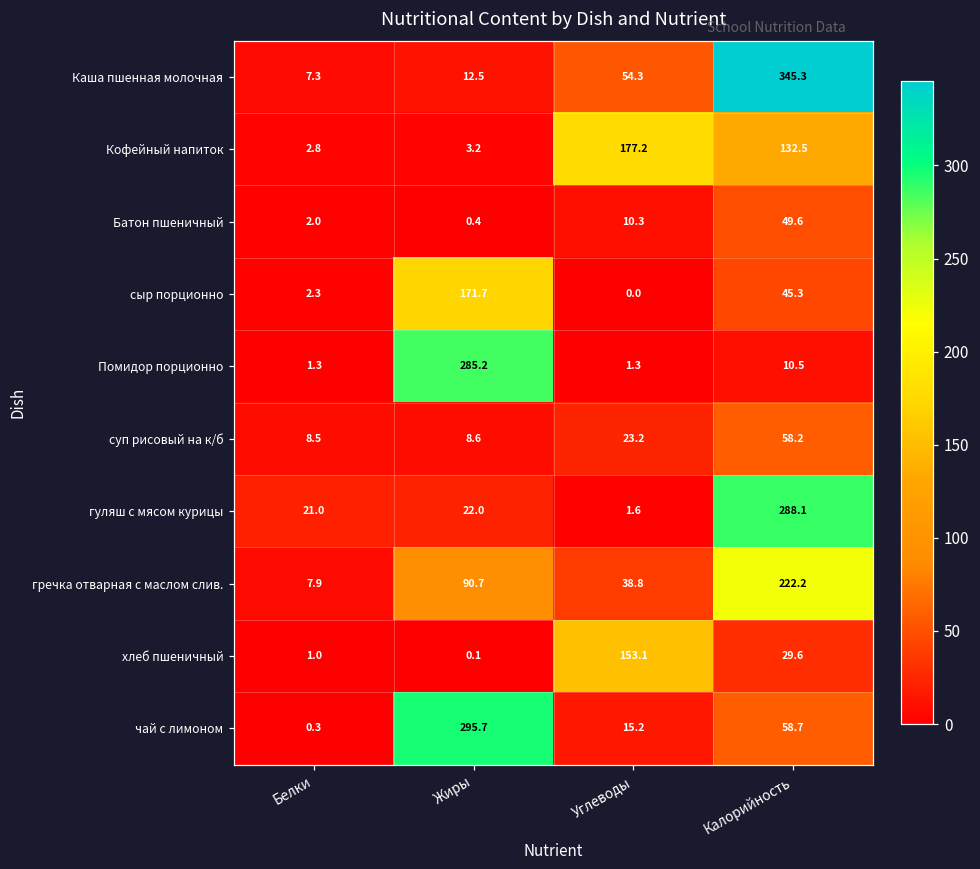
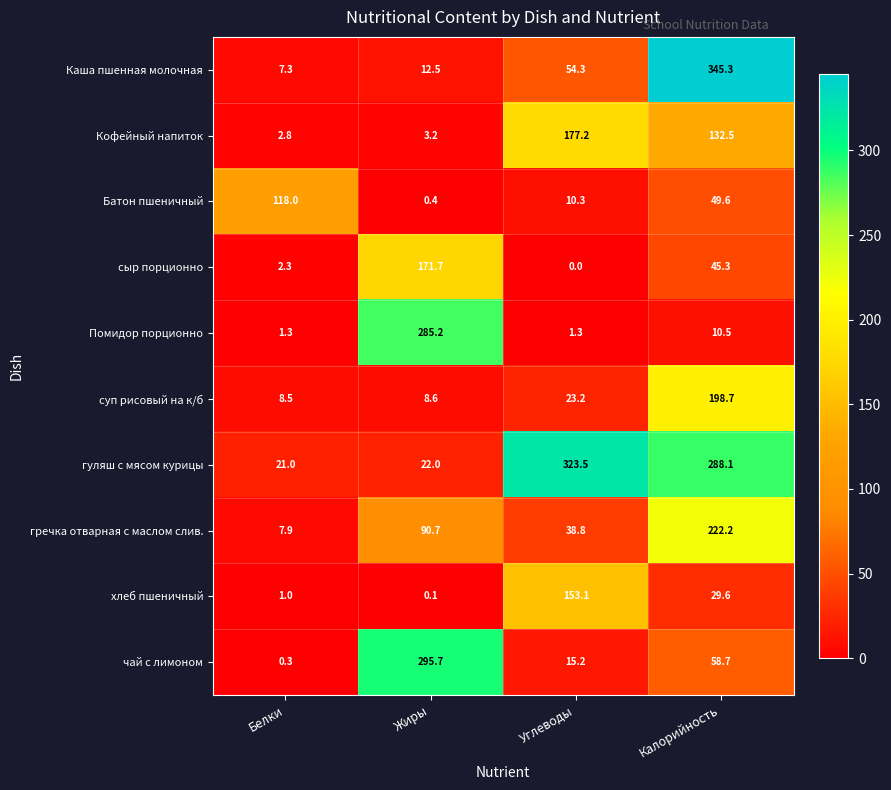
  {
    "Каша пшенная молочная": {
      "Белки": 7.3,
      "Жиры": 12.5,
      "Углеводы": 54.3,
      "Калорийность": 345.3
    },
    "Кофейный напиток": {
      "Белки": 2.8,
      "Жиры": 3.2,
      "Углеводы": 177.2,
      "Калорийность": 132.5
    },
    "Батон пшеничный": {
-     "Белки": 2.0,
+     "Белки": 118.0,
      "Жиры": 0.4,
      "Углеводы": 10.3,
      "Калорийность": 49.6
    },
    "сыр порционно": {
      "Белки": 2.3,
      "Жиры": 171.7,
      "Углеводы": 0.0,
      "Калорийность": 45.3
    },
    "Помидор порционно": {
      "Белки": 1.3,
      "Жиры": 285.2,
      "Углеводы": 1.3,
      "Калорийность": 10.5
    },
    "суп рисовый на к/б": {
      "Белки": 8.5,
      "Жиры": 8.6,
      "Углеводы": 23.2,
-     "Калорийность": 58.2
+     "Калорийность": 198.7
    },
    "гуляш с мясом курицы": {
      "Белки": 21.0,
      "Жиры": 22.0,
-     "Углеводы": 1.6,
+     "Углеводы": 323.5,
      "Калорийность": 288.1
    },
    "гречка отварная с маслом слив.": {
      "Белки": 7.9,
      "Жиры": 90.7,
      "Углеводы": 38.8,
      "Калорийность": 222.2
    },
    "хлеб пшеничный": {
      "Белки": 1.0,
      "Жиры": 0.1,
      "Углеводы": 153.1,
      "Калорийность": 29.6
    },
    "чай с лимоном": {
      "Белки": 0.3,
      "Жиры": 295.7,
      "Углеводы": 15.2,
      "Калорийность": 58.7
    }
  }
